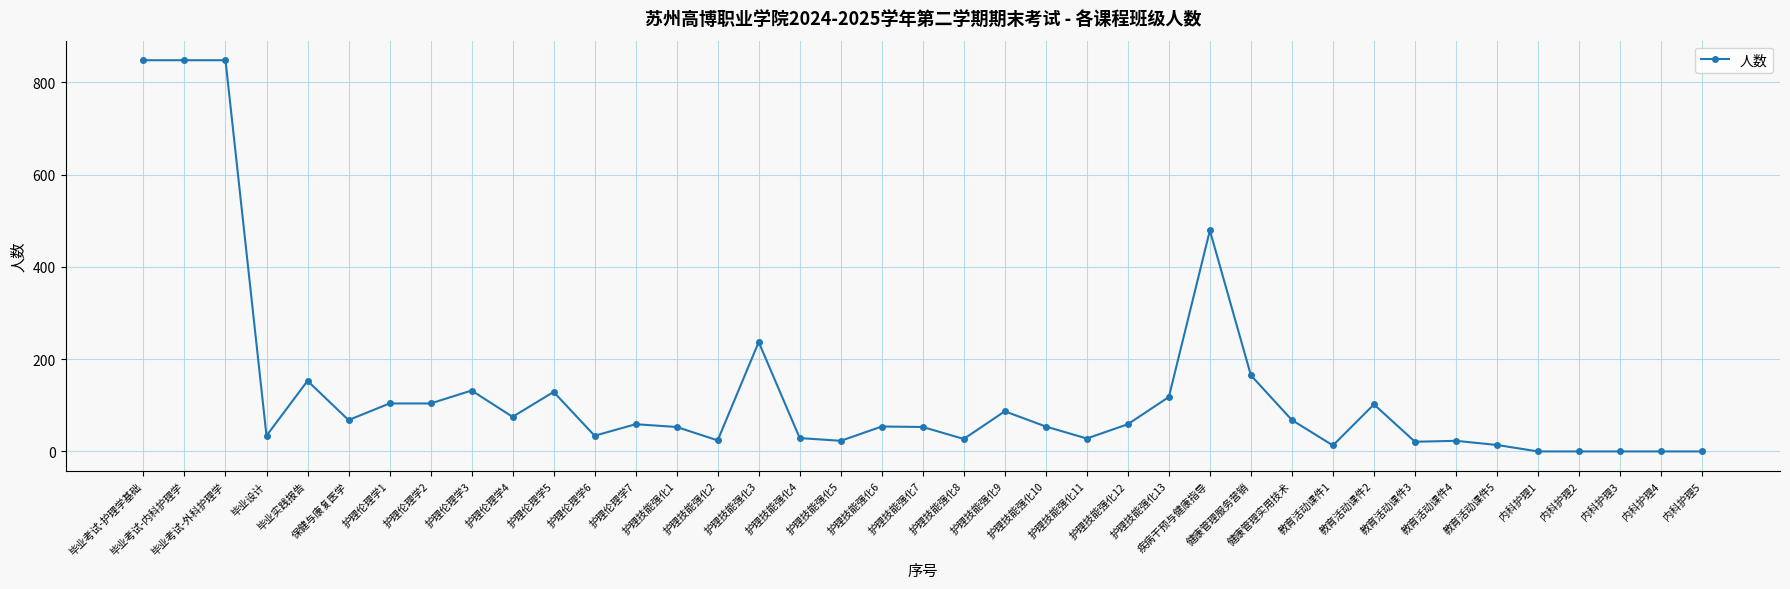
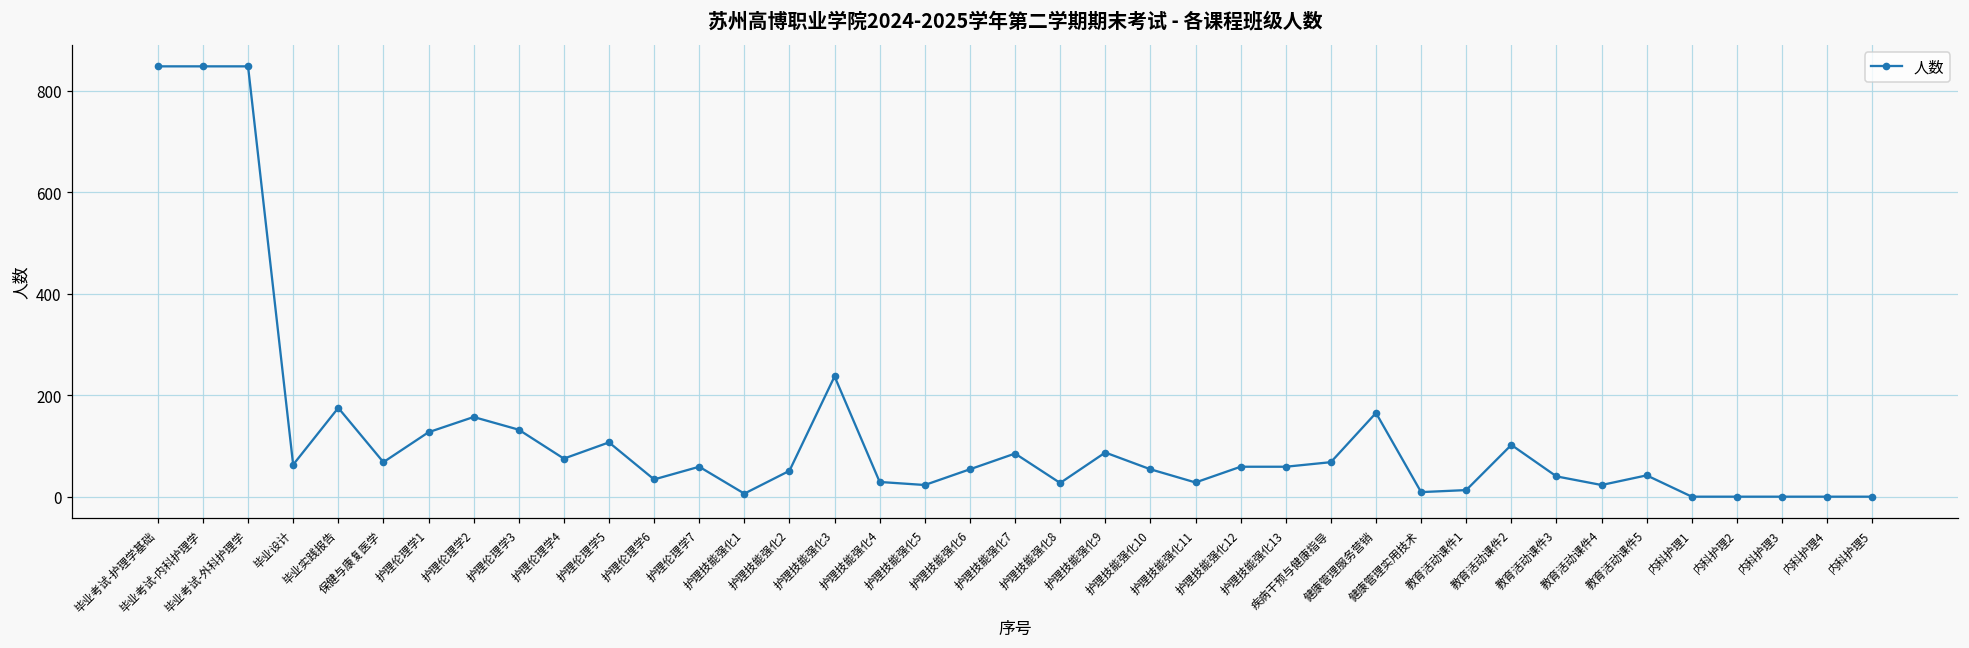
  {
    "毕业考试-护理学基础": 850,
    "毕业考试-内科护理学": 850,
    "毕业考试-外科护理学": 850,
-   "毕业设计": 30,
-   "毕业实践报告": 150,
+   "毕业设计": 60,
+   "毕业实践报告": 180,
    "保健与康复医学": 70,
-   "护理伦理学1": 100,
-   "护理伦理学2": 100,
+   "护理伦理学1": 130,
+   "护理伦理学2": 160,
    "护理伦理学3": 130,
    "护理伦理学4": 80,
-   "护理伦理学5": 130,
+   "护理伦理学5": 110,
    "护理伦理学6": 30,
    "护理伦理学7": 60,
-   "护理技能强化1": 50,
-   "护理技能强化2": 20,
+   "护理技能强化1": 10,
+   "护理技能强化2": 50,
    "护理技能强化3": 240,
    "护理技能强化4": 30,
    "护理技能强化5": 20,
    "护理技能强化6": 50,
-   "护理技能强化7": 50,
+   "护理技能强化7": 90,
    "护理技能强化8": 30,
    "护理技能强化9": 90,
    "护理技能强化10": 50,
    "护理技能强化11": 30,
    "护理技能强化12": 60,
-   "护理技能强化13": 120,
-   "疾病干预与健康指导": 480,
+   "护理技能强化13": 60,
+   "疾病干预与健康指导": 70,
    "健康管理服务营销": 170,
-   "健康管理实用技术": 70,
+   "健康管理实用技术": 10,
    "教育活动课件1": 10,
    "教育活动课件2": 100,
-   "教育活动课件3": 20,
+   "教育活动课件3": 40,
    "教育活动课件4": 20,
-   "教育活动课件5": 10,
+   "教育活动课件5": 40,
    "内科护理1": 0,
    "内科护理2": 0,
    "内科护理3": 0,
    "内科护理4": 0,
    "内科护理5": 0
  }
